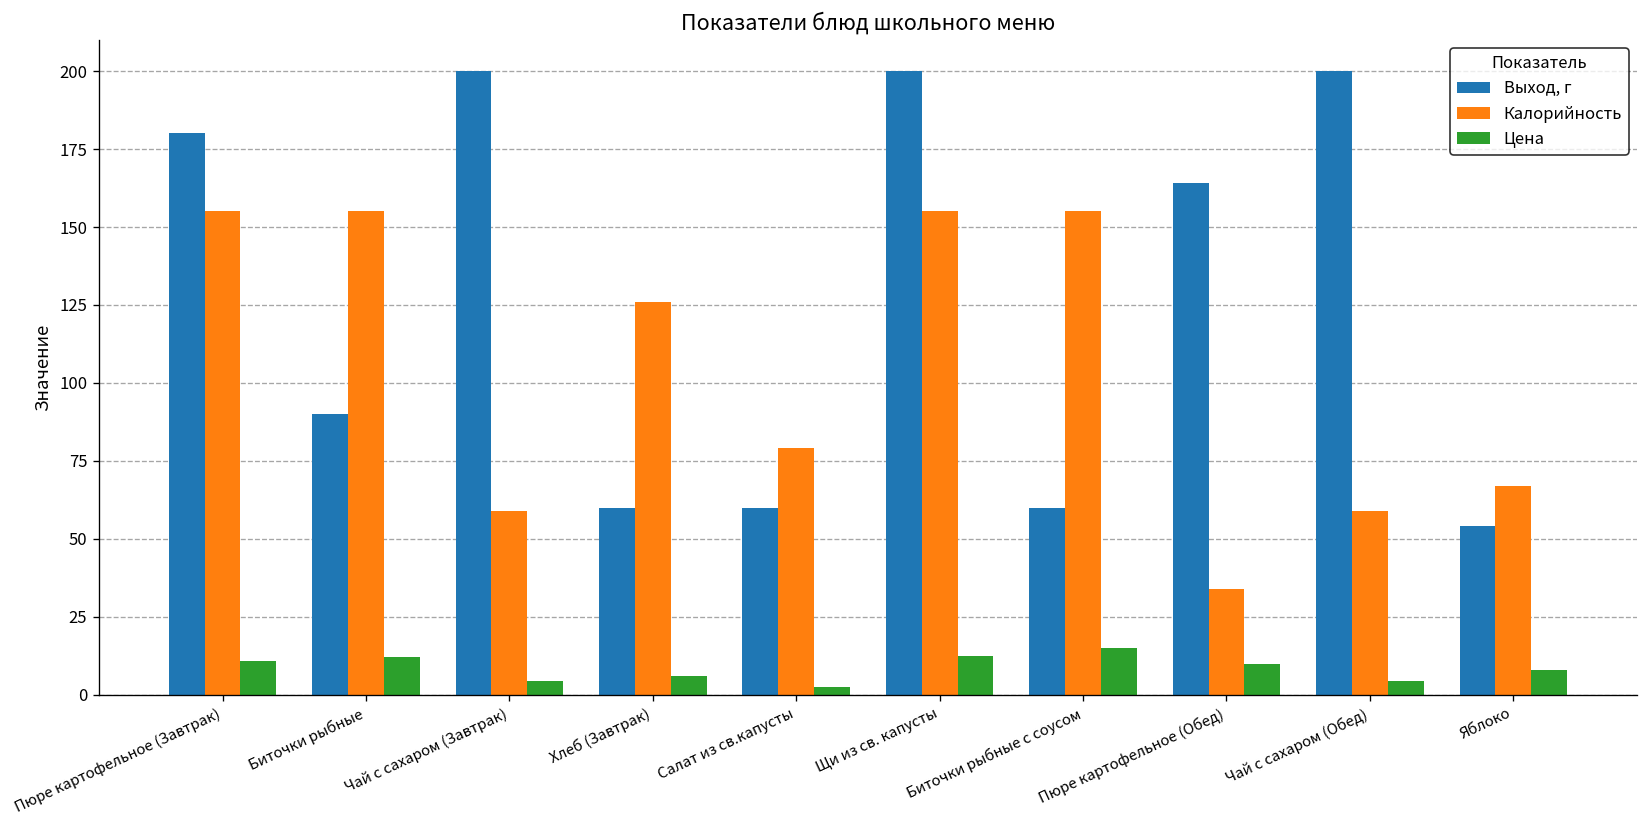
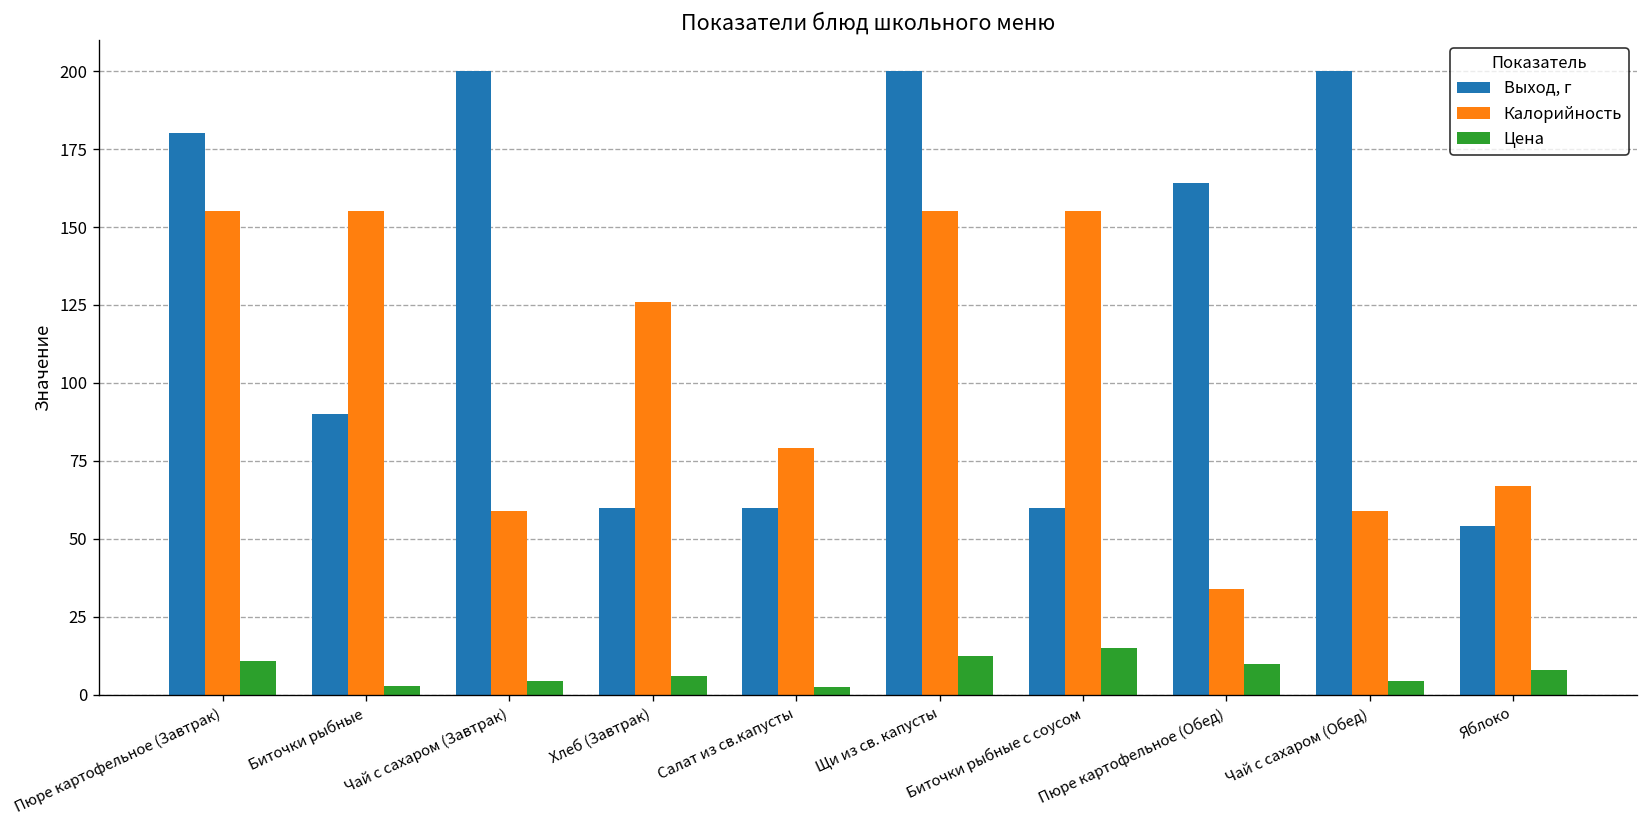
  {
    "Выход, г": {
      "Пюре картофельное (Завтрак)": 180,
      "Биточки рыбные": 90,
      "Чай с сахаром (Завтрак)": 200,
      "Хлеб (Завтрак)": 60,
      "Салат из св.капусты": 60,
      "Щи из св. капусты": 200,
      "Биточки рыбные с соусом": 60,
      "Пюре картофельное (Обед)": 164,
      "Чай с сахаром (Обед)": 200,
      "Яблоко": 54
    },
    "Калорийность": {
      "Пюре картофельное (Завтрак)": 155,
      "Биточки рыбные": 155,
      "Чай с сахаром (Завтрак)": 59,
      "Хлеб (Завтрак)": 126,
      "Салат из св.капусты": 79,
      "Щи из св. капусты": 155,
      "Биточки рыбные с соусом": 155,
      "Пюре картофельное (Обед)": 34,
      "Чай с сахаром (Обед)": 59,
      "Яблоко": 67
    },
    "Цена": {
      "Пюре картофельное (Завтрак)": 11,
-     "Биточки рыбные": 12,
+     "Биточки рыбные": 3,
      "Чай с сахаром (Завтрак)": 4,
      "Хлеб (Завтрак)": 6,
      "Салат из св.капусты": 3,
      "Щи из св. капусты": 12,
      "Биточки рыбные с соусом": 15,
      "Пюре картофельное (Обед)": 10,
      "Чай с сахаром (Обед)": 4,
      "Яблоко": 8
    }
  }
